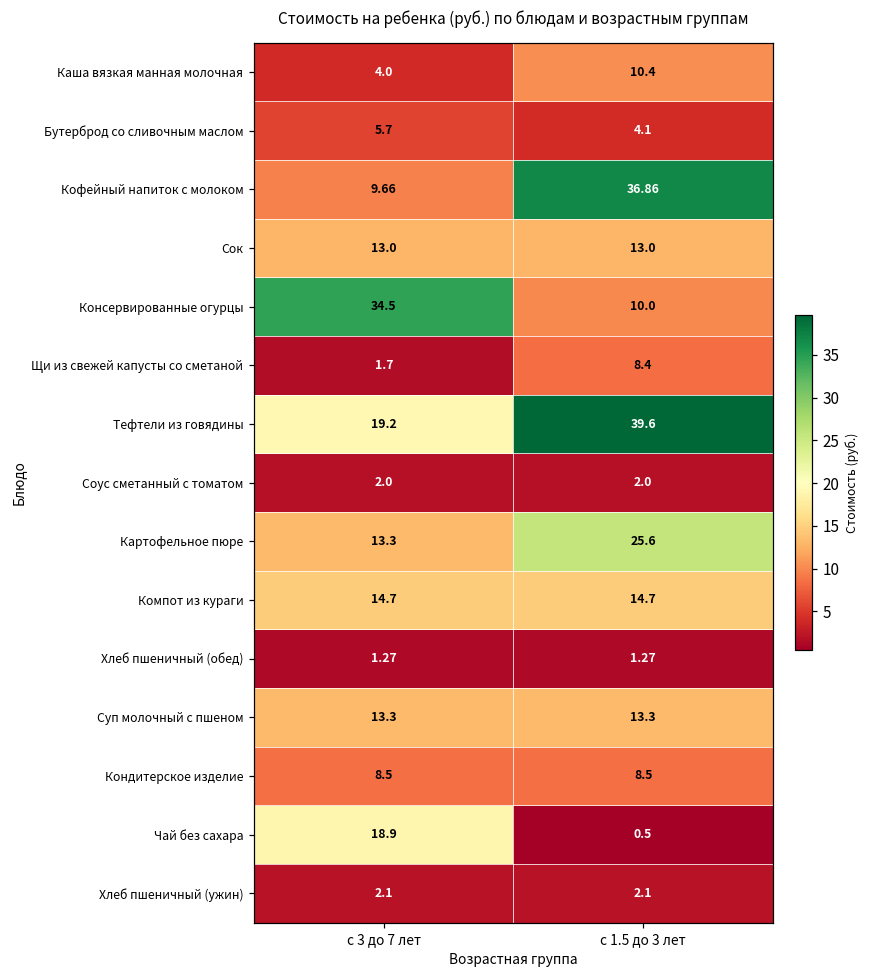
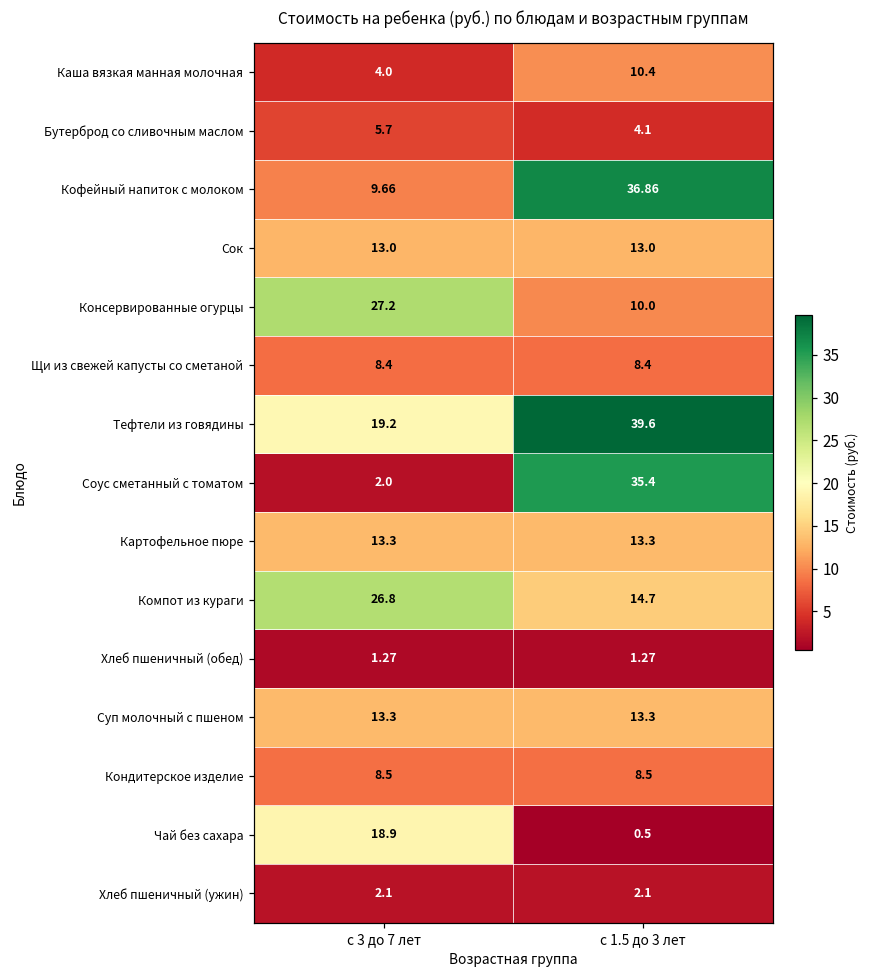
  {
    "Каша вязкая манная молочная": {
      "с 3 до 7 лет": 4.0,
      "с 1.5 до 3 лет": 10.4
    },
    "Бутерброд со сливочным маслом": {
      "с 3 до 7 лет": 5.7,
      "с 1.5 до 3 лет": 4.1
    },
    "Кофейный напиток с молоком": {
      "с 3 до 7 лет": 9.66,
      "с 1.5 до 3 лет": 36.86
    },
    "Сок": {
      "с 3 до 7 лет": 13.0,
      "с 1.5 до 3 лет": 13.0
    },
    "Консервированные огурцы": {
-     "с 3 до 7 лет": 34.5,
+     "с 3 до 7 лет": 27.2,
      "с 1.5 до 3 лет": 10.0
    },
    "Щи из свежей капусты со сметаной": {
-     "с 3 до 7 лет": 1.7,
+     "с 3 до 7 лет": 8.4,
      "с 1.5 до 3 лет": 8.4
    },
    "Тефтели из говядины": {
      "с 3 до 7 лет": 19.2,
      "с 1.5 до 3 лет": 39.6
    },
    "Соус сметанный с томатом": {
      "с 3 до 7 лет": 2.0,
-     "с 1.5 до 3 лет": 2.0
+     "с 1.5 до 3 лет": 35.4
    },
    "Картофельное пюре": {
      "с 3 до 7 лет": 13.3,
-     "с 1.5 до 3 лет": 25.6
+     "с 1.5 до 3 лет": 13.3
    },
    "Компот из кураги": {
-     "с 3 до 7 лет": 14.7,
+     "с 3 до 7 лет": 26.8,
      "с 1.5 до 3 лет": 14.7
    },
    "Хлеб пшеничный (обед)": {
      "с 3 до 7 лет": 1.27,
      "с 1.5 до 3 лет": 1.27
    },
    "Суп молочный с пшеном": {
      "с 3 до 7 лет": 13.3,
      "с 1.5 до 3 лет": 13.3
    },
    "Кондитерское изделие": {
      "с 3 до 7 лет": 8.5,
      "с 1.5 до 3 лет": 8.5
    },
    "Чай без сахара": {
      "с 3 до 7 лет": 18.9,
      "с 1.5 до 3 лет": 0.5
    },
    "Хлеб пшеничный (ужин)": {
      "с 3 до 7 лет": 2.1,
      "с 1.5 до 3 лет": 2.1
    }
  }
